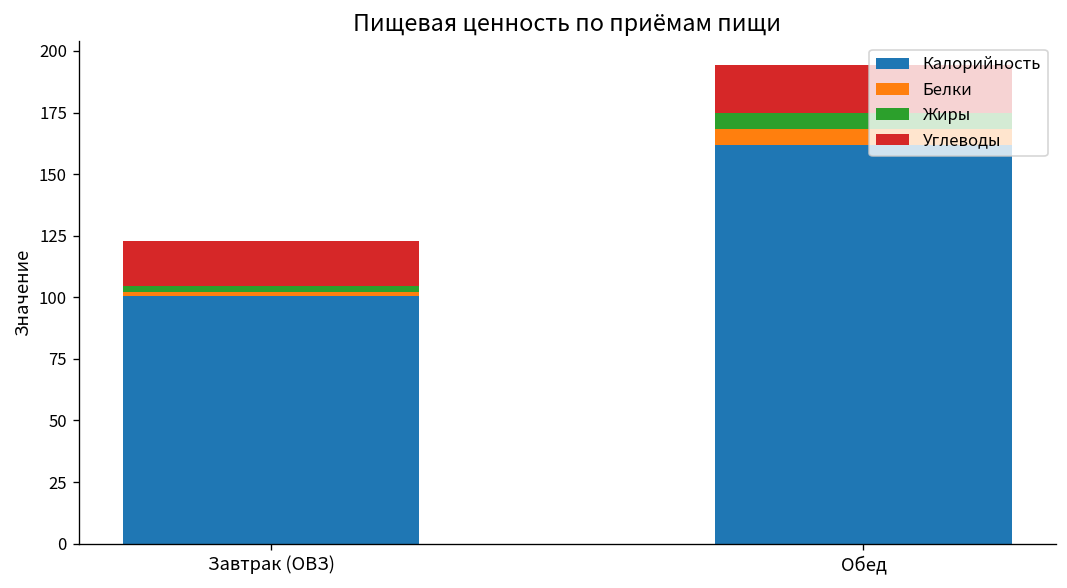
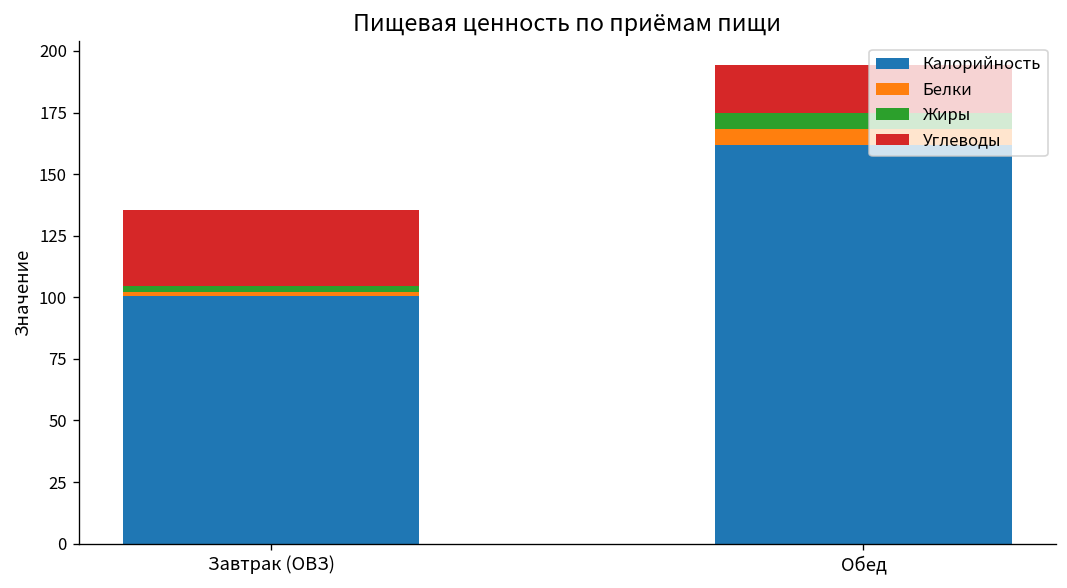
  {
    "Калорийность": {
      "Завтрак (ОВЗ)": 101,
      "Обед": 162
    },
    "Белки": {
      "Завтрак (ОВЗ)": 1,
      "Обед": 7
    },
    "Жиры": {
      "Завтрак (ОВЗ)": 2,
      "Обед": 6
    },
    "Углеводы": {
-     "Завтрак (ОВЗ)": 18,
+     "Завтрак (ОВЗ)": 31,
      "Обед": 20
    }
  }
